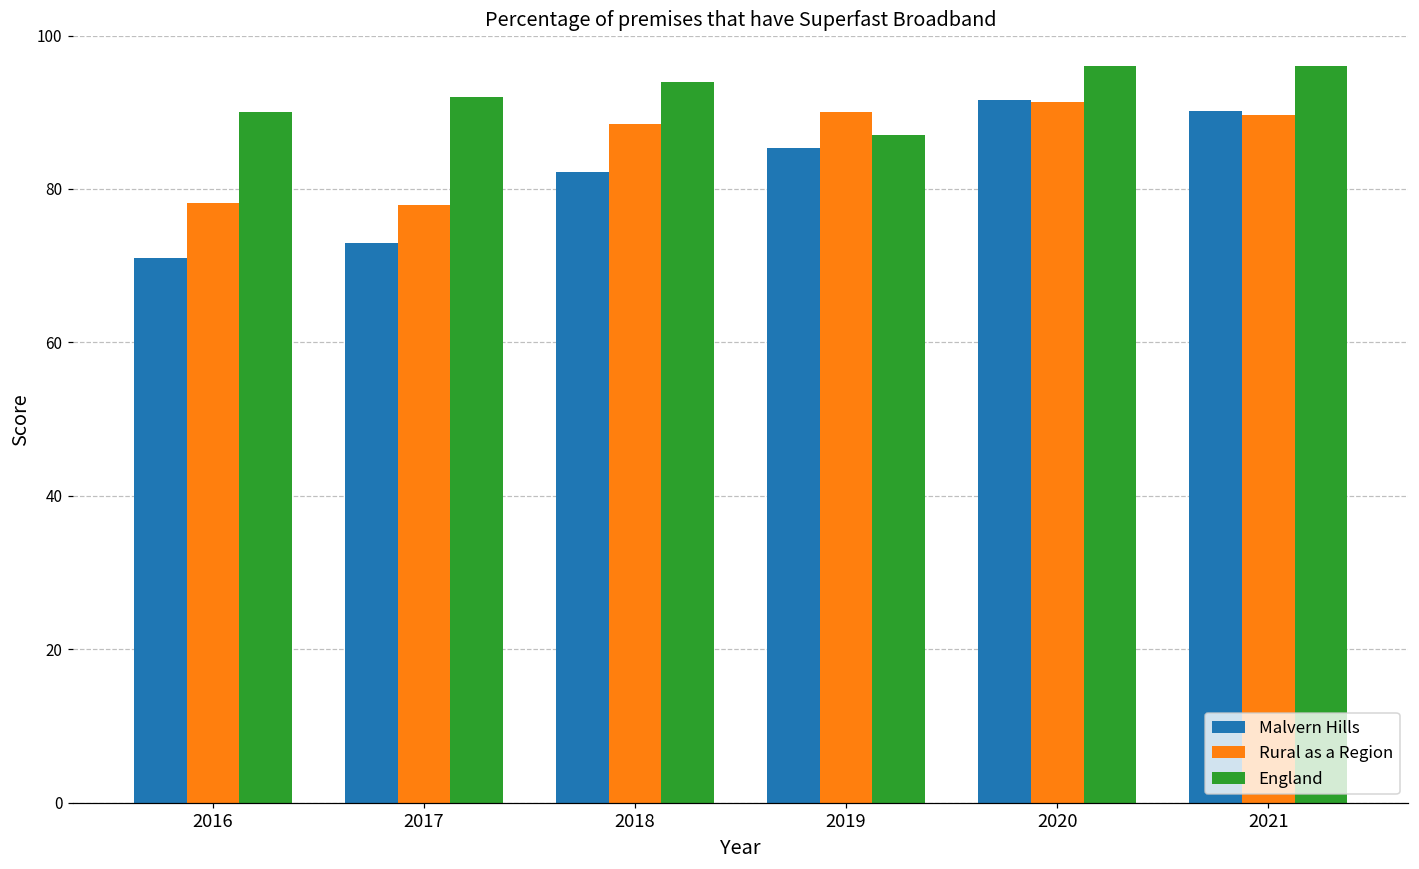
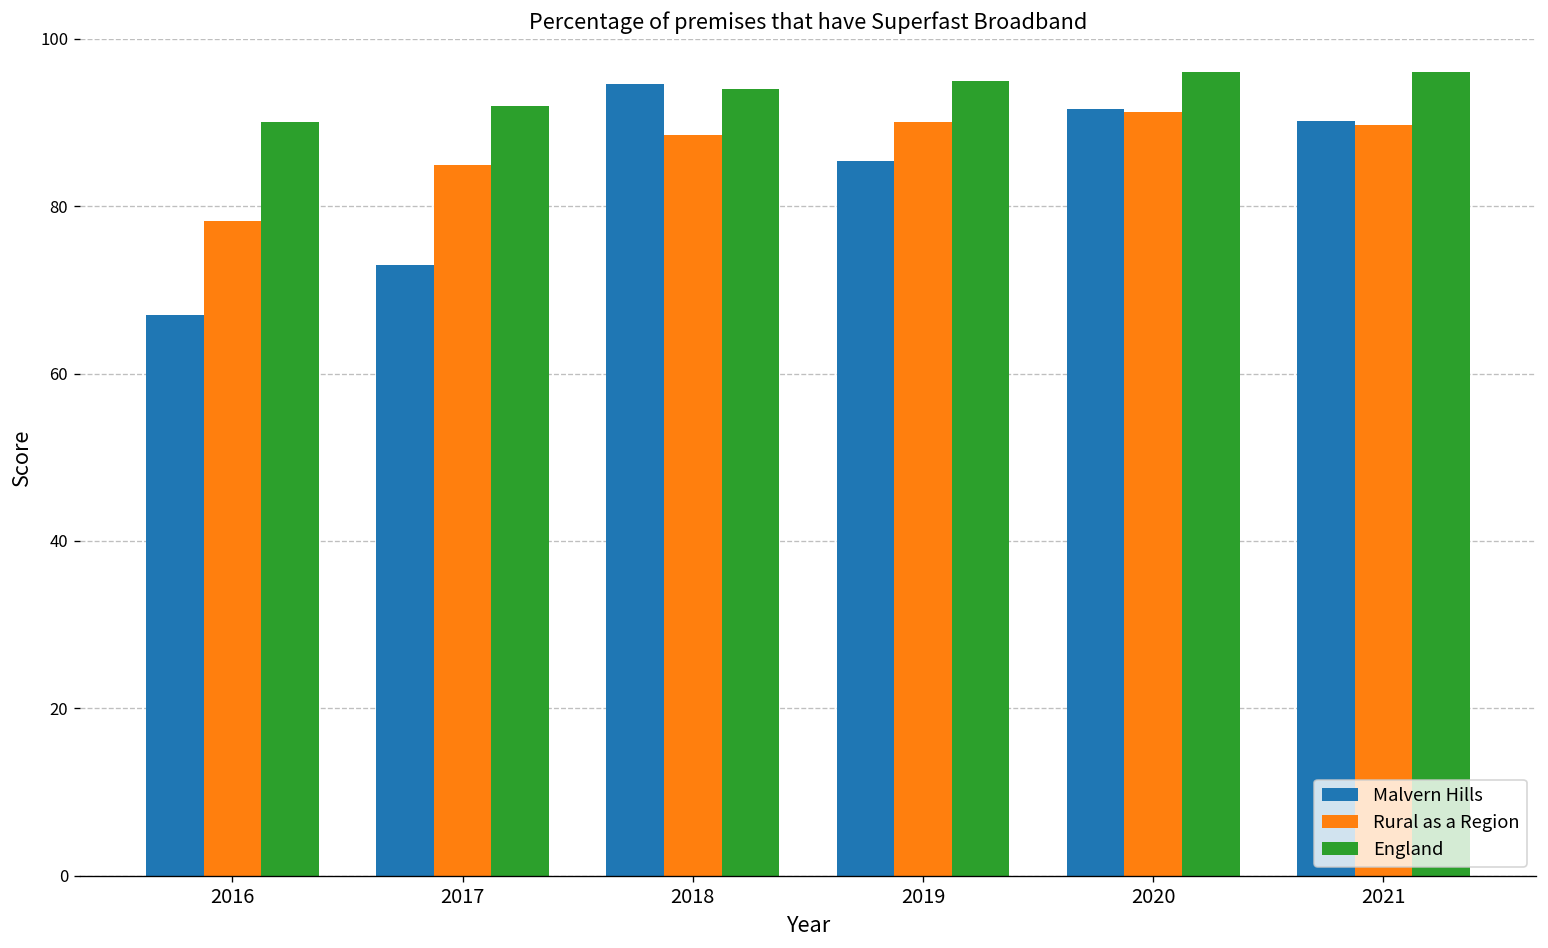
  {
    "Malvern Hills": {
-     "2016": 71,
+     "2016": 67,
      "2017": 73,
-     "2018": 82,
+     "2018": 95,
      "2019": 85,
      "2020": 92,
      "2021": 90
    },
    "Rural as a Region": {
      "2016": 78,
-     "2017": 78,
+     "2017": 85,
      "2018": 88,
      "2019": 90,
      "2020": 91,
      "2021": 90
    },
    "England": {
      "2016": 90,
      "2017": 92,
      "2018": 94,
-     "2019": 87,
+     "2019": 95,
      "2020": 96,
      "2021": 96
    }
  }
